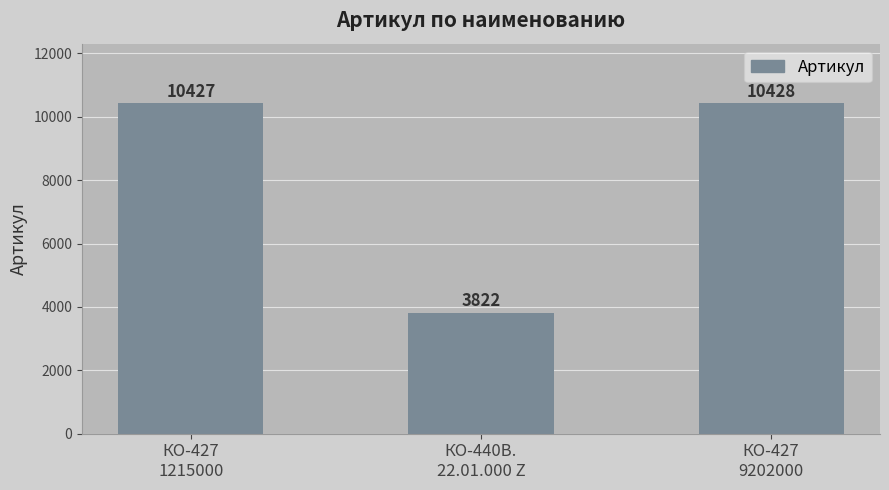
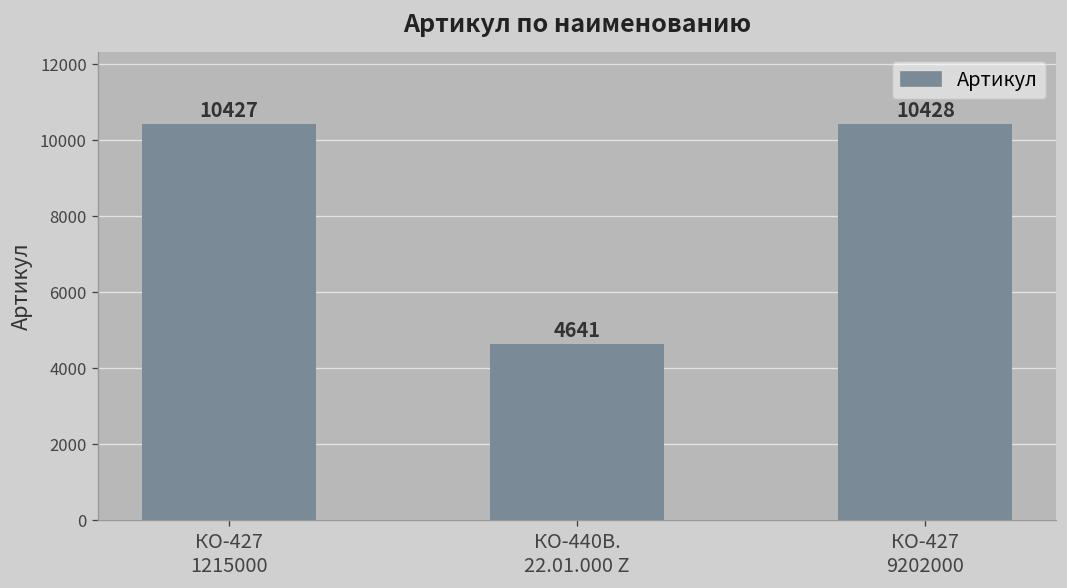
  {
    "КО-427 1215000": 10427,
-   "КО-440В. 22.01.000 Z": 3822,
+   "КО-440В. 22.01.000 Z": 4641,
    "КО-427 9202000": 10428
  }
